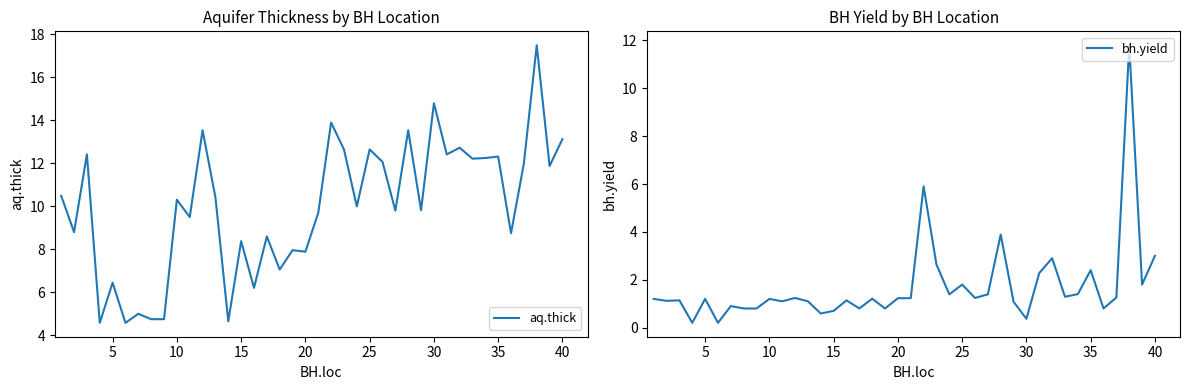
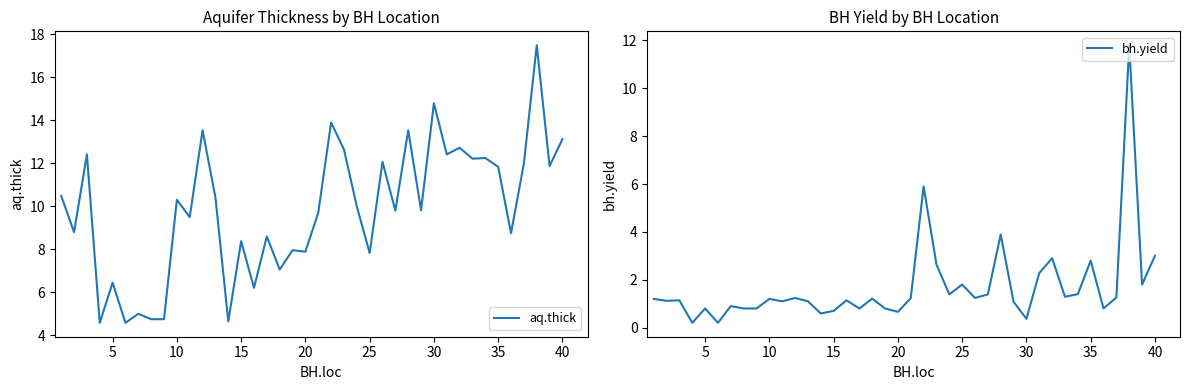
  {
    "Aquifer Thickness by BH Location": {
      "5": 6.5,
      "10": 10.3,
      "15": 8.4,
      "20": 7.9,
-     "25": 12.7,
+     "25": 7.8,
      "30": 14.8,
-     "35": 12.3,
+     "35": 11.8,
      "40": 13.1
    },
    "BH Yield by BH Location": {
-     "5": 1.2,
+     "5": 0.8,
      "10": 1.2,
      "15": 0.7,
-     "20": 1.2,
+     "20": 0.7,
      "25": 1.8,
      "30": 0.4,
-     "35": 2.4,
+     "35": 2.8,
      "40": 3.0
    }
  }
